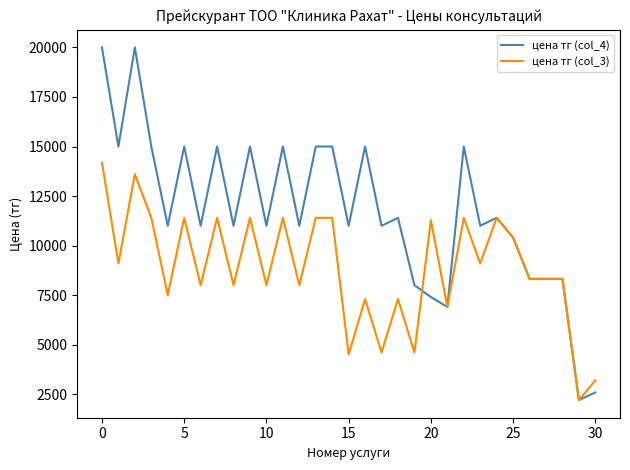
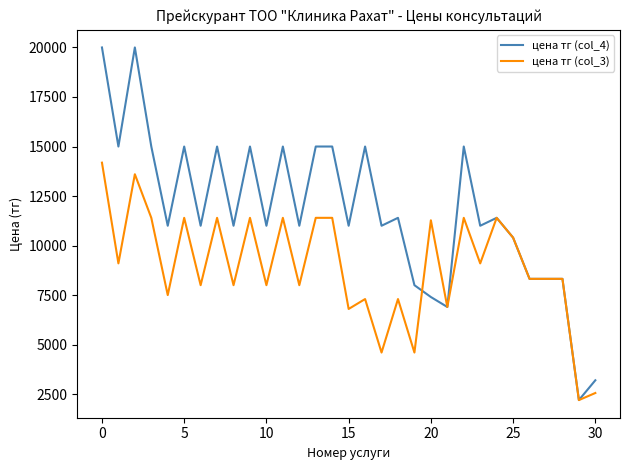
  {
    "цена тг (col_4)": {
      "0": 20000,
      "15": 11000,
      "20": 7400,
-     "30": 2600
+     "30": 3200
    },
    "цена тг (col_3)": {
      "0": 14200,
-     "15": 4500,
+     "15": 6800,
      "20": 11300,
-     "30": 3200
+     "30": 2600
    }
  }
